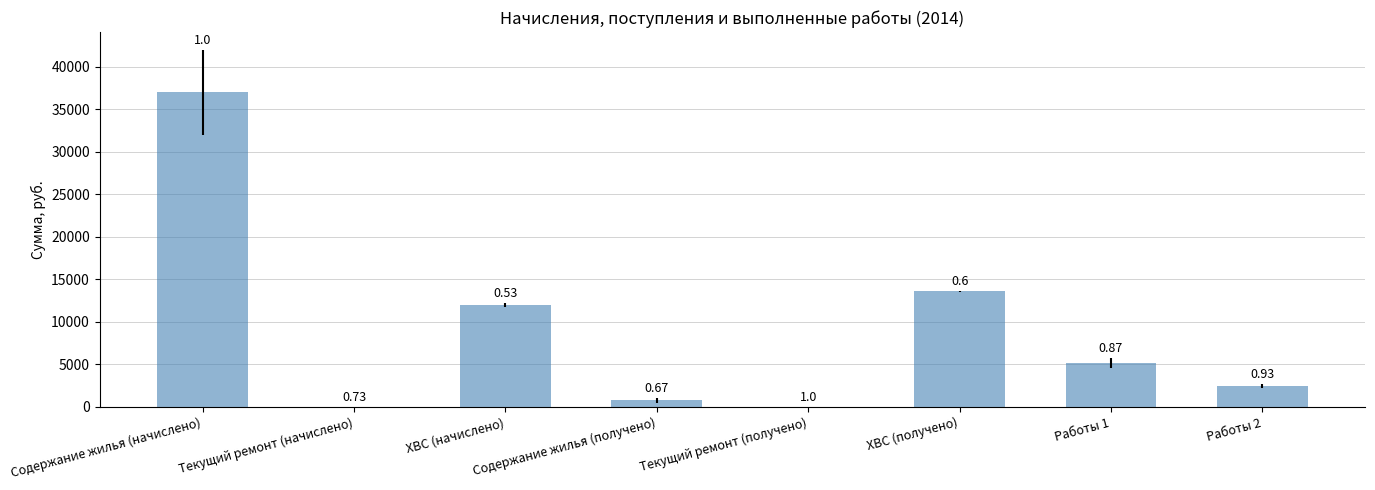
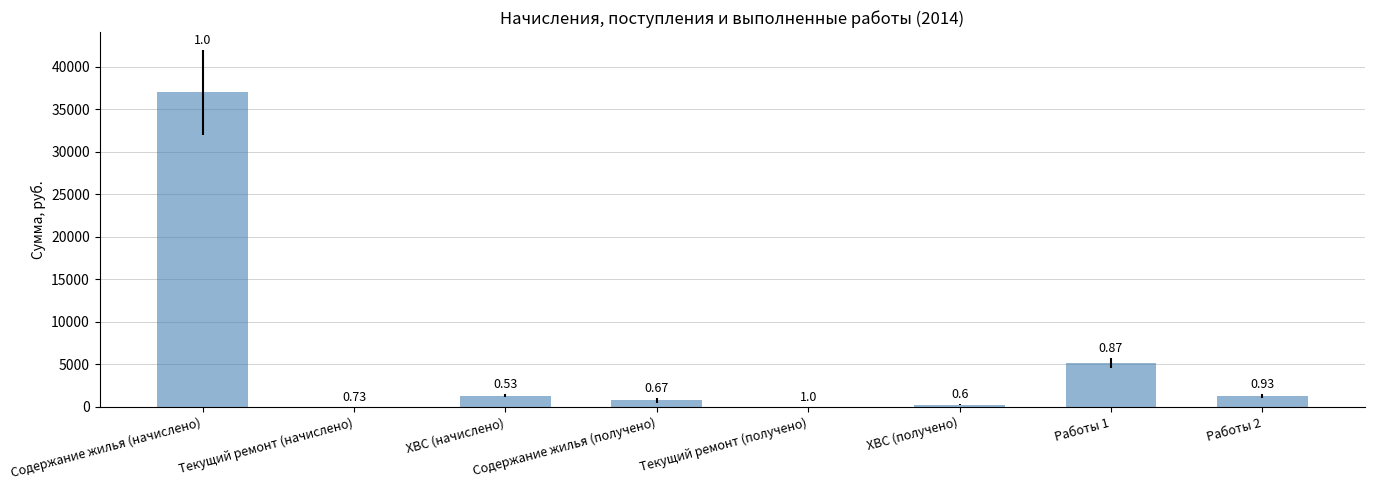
  {
    "Содержание жилья (начислено)": 37000,
-   "ХВС (начислено)": 12000,
-   "ХВС (получено)": 14000,
-   "Работы 2": 2000
+   "ХВС (начислено)": 1000,
+   "ХВС (получено)": 0,
+   "Работы 2": 1000
  }
